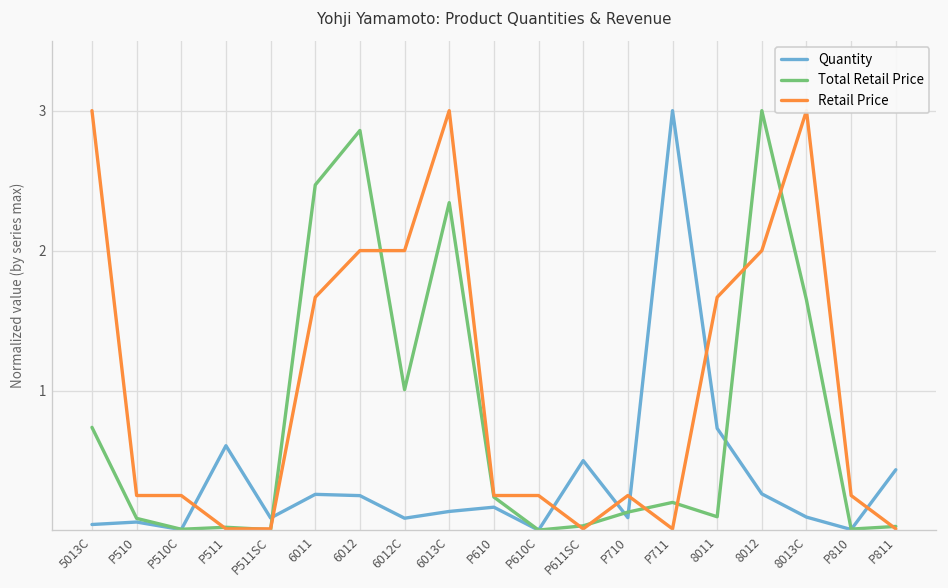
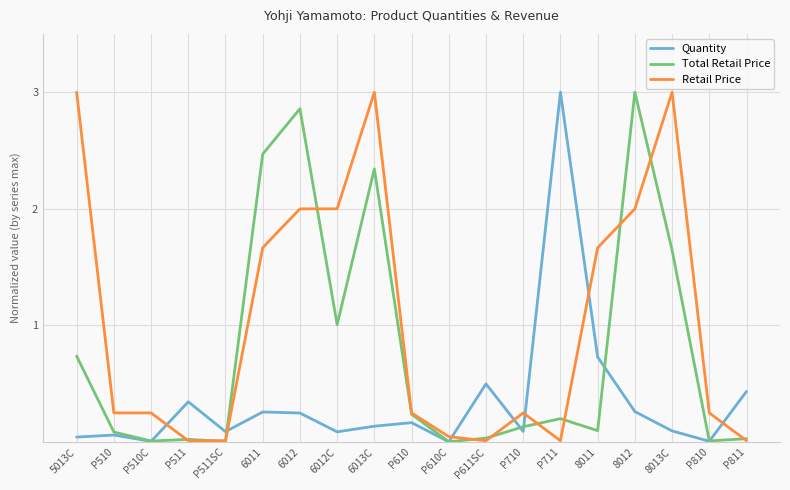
  {
    "Quantity": {
      "5013C": 0.04,
      "P510": 0.06,
-     "P511": 0.61,
+     "P511": 0.35,
      "P511SC": 0.09,
      "6011": 0.26,
      "6012": 0.25,
      "6012C": 0.09,
      "6013C": 0.14,
      "P610": 0.17,
      "P611SC": 0.50,
      "P710": 0.09,
      "P711": 3.00,
      "8011": 0.73,
      "8012": 0.26,
      "8013C": 0.10,
      "P811": 0.43
    },
    "Total Retail Price": {
      "5013C": 0.74,
      "P510": 0.09,
      "6011": 2.47,
      "6012": 2.86,
      "6012C": 1.01,
      "6013C": 2.34,
      "P710": 0.13,
      "P711": 0.20,
      "8011": 0.10,
      "8012": 3.00,
      "8013C": 1.65
    },
    "Retail Price": {
      "5013C": 3.00,
      "P510": 0.25,
      "P510C": 0.25,
      "6011": 1.67,
      "6012": 2.00,
      "6012C": 2.00,
      "6013C": 3.00,
-     "P610C": 0.25,
+     "P610C": 0.05,
      "P710": 0.25,
      "P711": 0.01,
      "8011": 1.67,
      "8012": 2.00,
      "8013C": 3.00,
      "P810": 0.25
    }
  }
